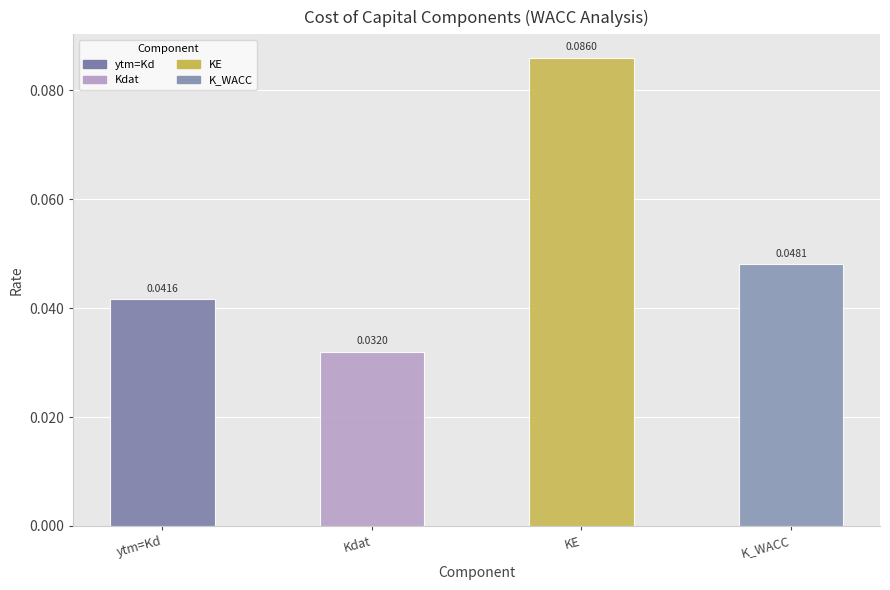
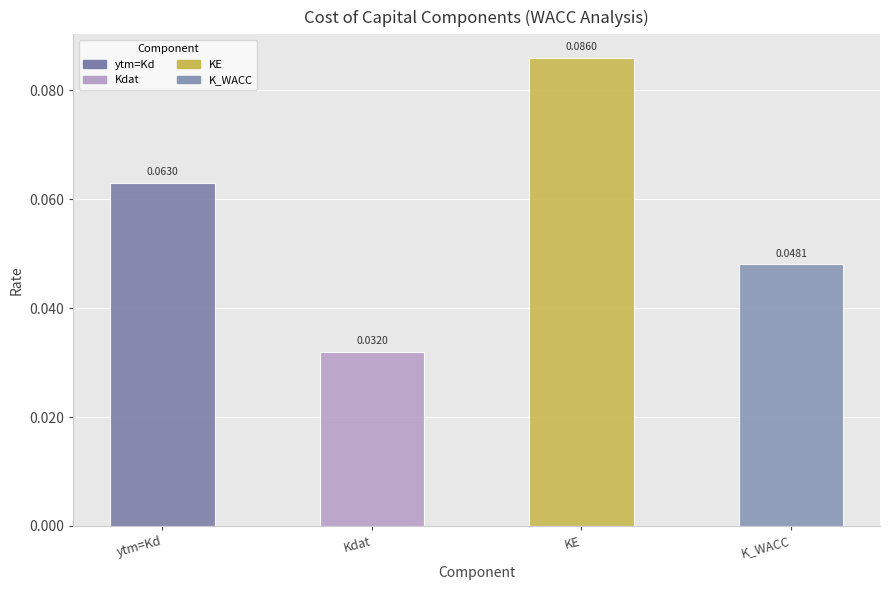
  {
-   "ytm=Kd": 0.0416,
+   "ytm=Kd": 0.0630,
    "Kdat": 0.0320,
    "KE": 0.0860,
    "K_WACC": 0.0481
  }
